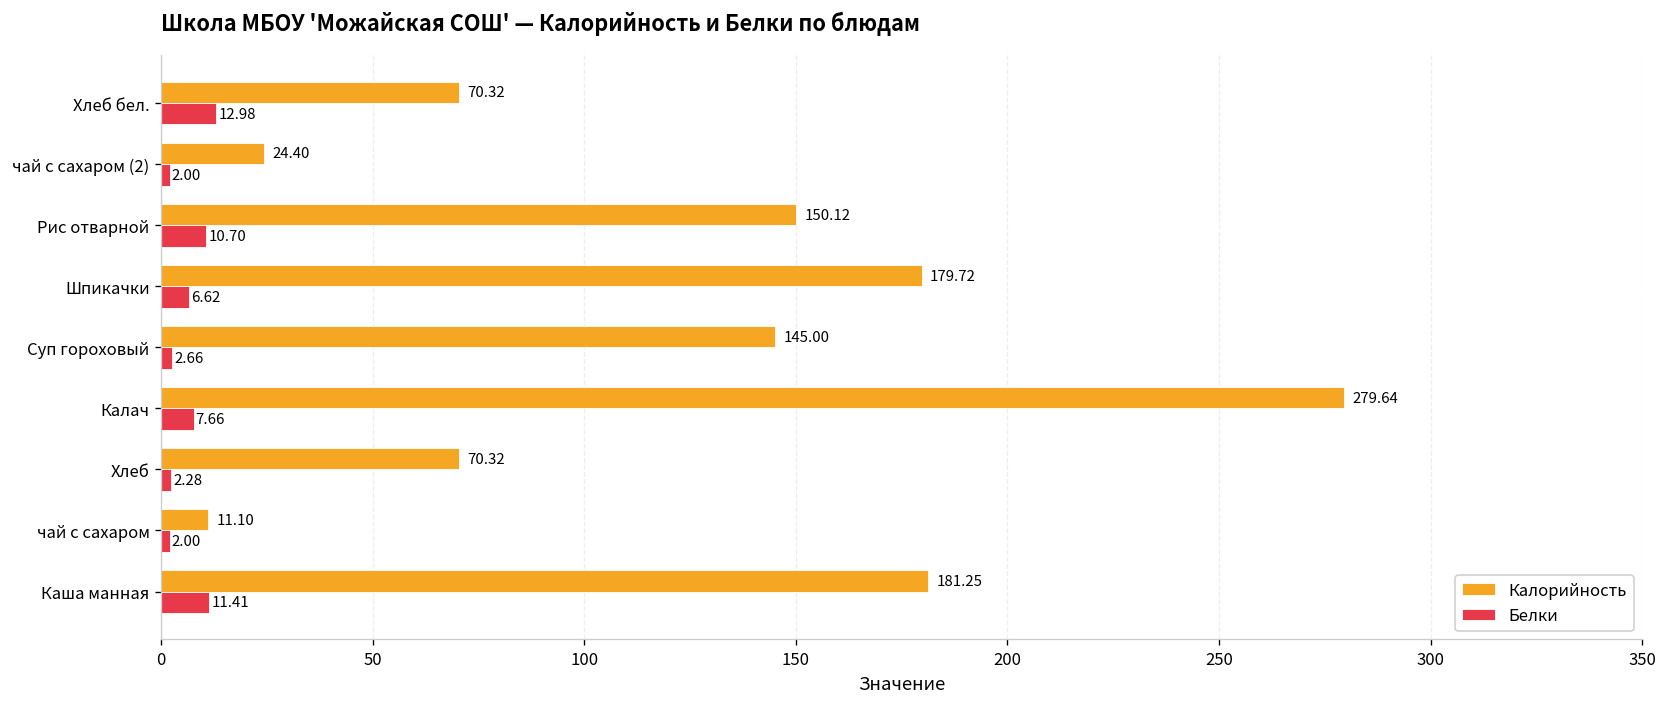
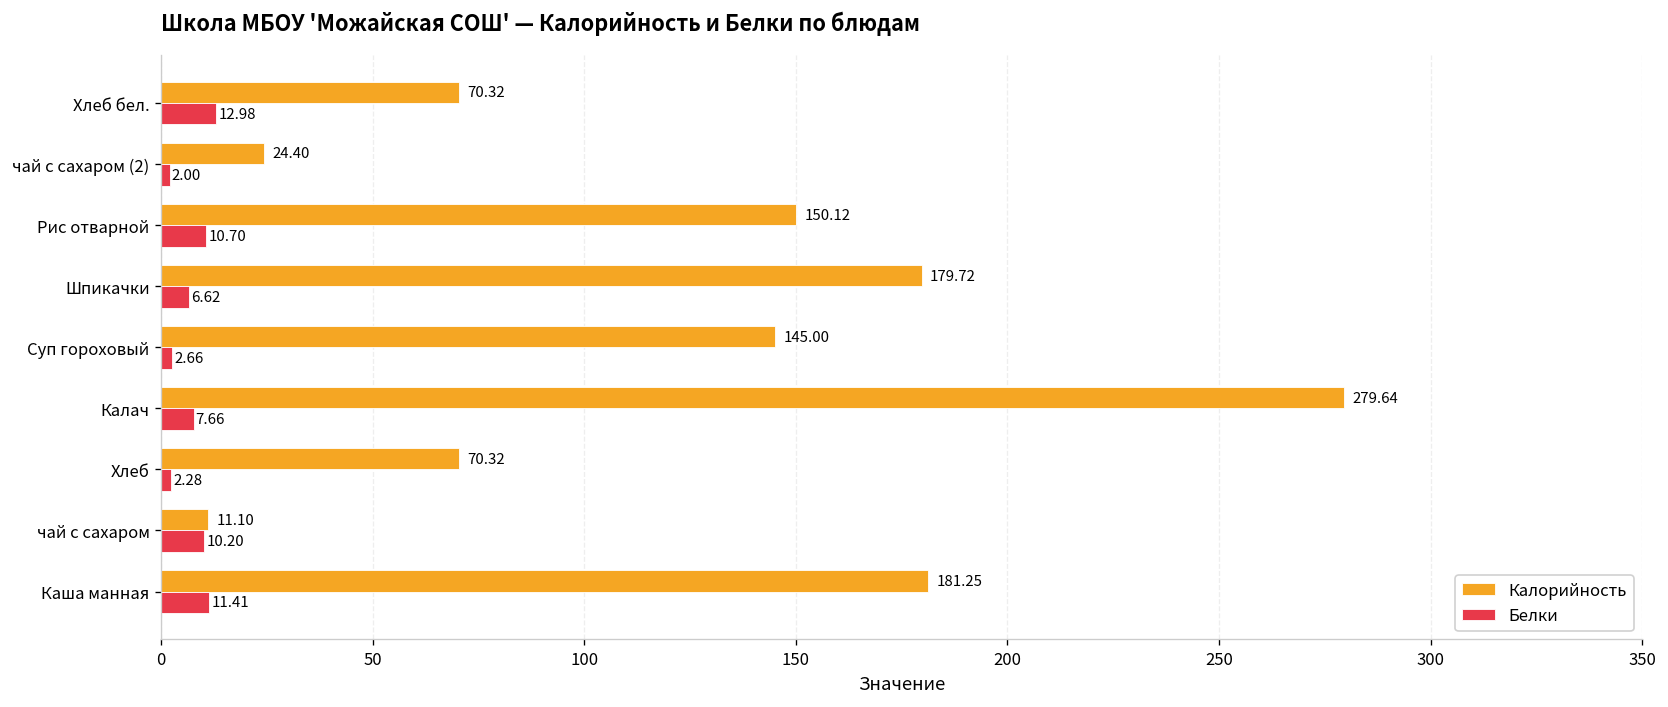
  {
    "Калорийность": {
      "Хлеб бел.": 70.32,
      "чай с сахаром (2)": 24.40,
      "Рис отварной": 150.12,
      "Шпикачки": 179.72,
      "Суп гороховый": 145.00,
      "Калач": 279.64,
      "Хлеб": 70.32,
      "чай с сахаром": 11.10,
      "Каша манная": 181.25
    },
    "Белки": {
      "Хлеб бел.": 12.98,
      "чай с сахаром (2)": 2.00,
      "Рис отварной": 10.70,
      "Шпикачки": 6.62,
      "Суп гороховый": 2.66,
      "Калач": 7.66,
      "Хлеб": 2.28,
-     "чай с сахаром": 2.00,
+     "чай с сахаром": 10.20,
      "Каша манная": 11.41
    }
  }
